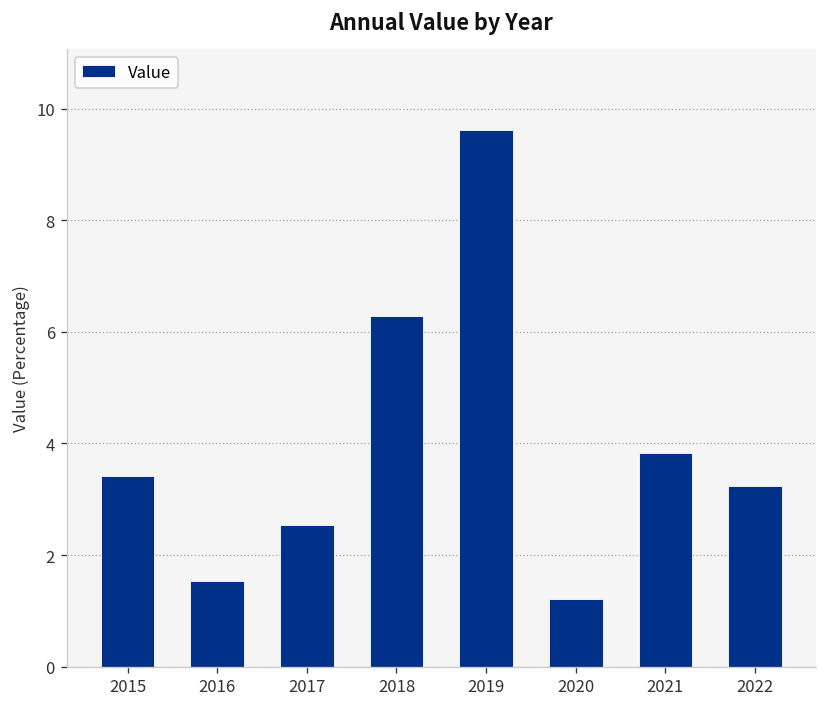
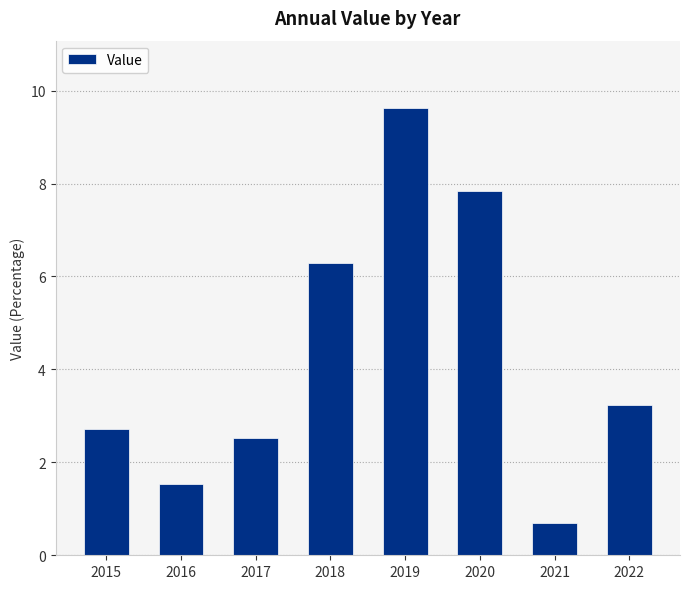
  {
-   "2015": 3.4,
+   "2015": 2.7,
    "2016": 1.5,
    "2017": 2.5,
    "2018": 6.3,
    "2019": 9.6,
-   "2020": 1.2,
-   "2021": 3.8,
+   "2020": 7.8,
+   "2021": 0.7,
    "2022": 3.2
  }
